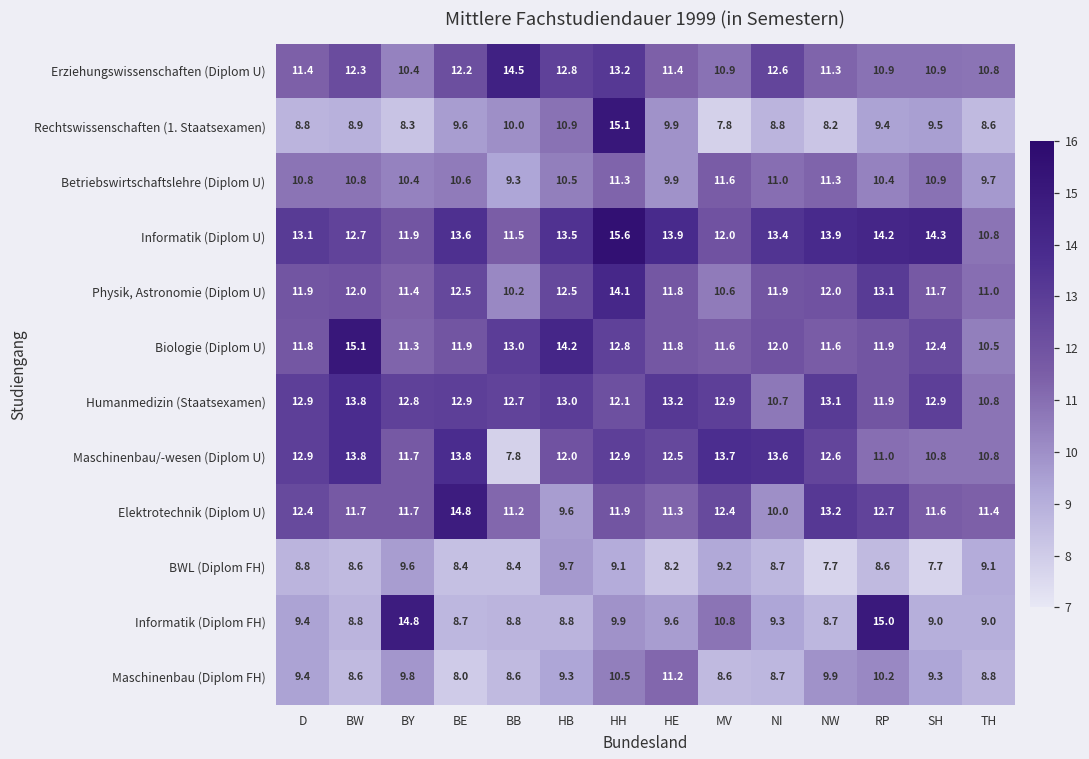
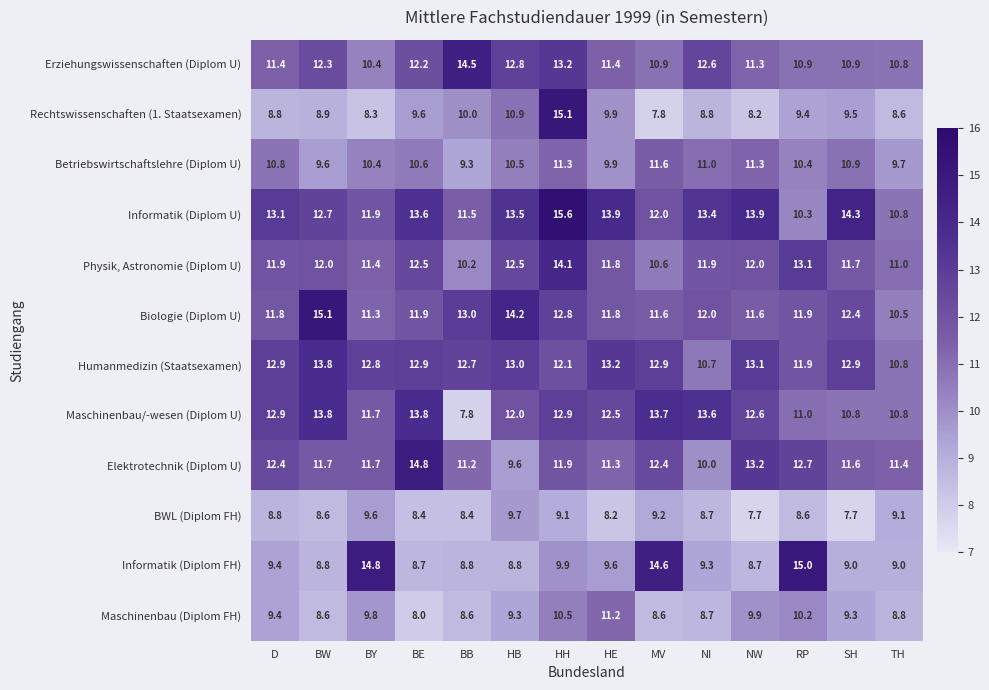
  {
    "Erziehungswissenschaften (Diplom U)": {
      "D": 11.4,
      "BW": 12.3,
      "BY": 10.4,
      "BE": 12.2,
      "BB": 14.5,
      "HB": 12.8,
      "HH": 13.2,
      "HE": 11.4,
      "MV": 10.9,
      "NI": 12.6,
      "NW": 11.3,
      "RP": 10.9,
      "SH": 10.9,
      "TH": 10.8
    },
    "Rechtswissenschaften (1. Staatsexamen)": {
      "D": 8.8,
      "BW": 8.9,
      "BY": 8.3,
      "BE": 9.6,
      "BB": 10.0,
      "HB": 10.9,
      "HH": 15.1,
      "HE": 9.9,
      "MV": 7.8,
      "NI": 8.8,
      "NW": 8.2,
      "RP": 9.4,
      "SH": 9.5,
      "TH": 8.6
    },
    "Betriebswirtschaftslehre (Diplom U)": {
      "D": 10.8,
-     "BW": 10.8,
+     "BW": 9.6,
      "BY": 10.4,
      "BE": 10.6,
      "BB": 9.3,
      "HB": 10.5,
      "HH": 11.3,
      "HE": 9.9,
      "MV": 11.6,
      "NI": 11.0,
      "NW": 11.3,
      "RP": 10.4,
      "SH": 10.9,
      "TH": 9.7
    },
    "Informatik (Diplom U)": {
      "D": 13.1,
      "BW": 12.7,
      "BY": 11.9,
      "BE": 13.6,
      "BB": 11.5,
      "HB": 13.5,
      "HH": 15.6,
      "HE": 13.9,
      "MV": 12.0,
      "NI": 13.4,
      "NW": 13.9,
-     "RP": 14.2,
+     "RP": 10.3,
      "SH": 14.3,
      "TH": 10.8
    },
    "Physik, Astronomie (Diplom U)": {
      "D": 11.9,
      "BW": 12.0,
      "BY": 11.4,
      "BE": 12.5,
      "BB": 10.2,
      "HB": 12.5,
      "HH": 14.1,
      "HE": 11.8,
      "MV": 10.6,
      "NI": 11.9,
      "NW": 12.0,
      "RP": 13.1,
      "SH": 11.7,
      "TH": 11.0
    },
    "Biologie (Diplom U)": {
      "D": 11.8,
      "BW": 15.1,
      "BY": 11.3,
      "BE": 11.9,
      "BB": 13.0,
      "HB": 14.2,
      "HH": 12.8,
      "HE": 11.8,
      "MV": 11.6,
      "NI": 12.0,
      "NW": 11.6,
      "RP": 11.9,
      "SH": 12.4,
      "TH": 10.5
    },
    "Humanmedizin (Staatsexamen)": {
      "D": 12.9,
      "BW": 13.8,
      "BY": 12.8,
      "BE": 12.9,
      "BB": 12.7,
      "HB": 13.0,
      "HH": 12.1,
      "HE": 13.2,
      "MV": 12.9,
      "NI": 10.7,
      "NW": 13.1,
      "RP": 11.9,
      "SH": 12.9,
      "TH": 10.8
    },
    "Maschinenbau/-wesen (Diplom U)": {
      "D": 12.9,
      "BW": 13.8,
      "BY": 11.7,
      "BE": 13.8,
      "BB": 7.8,
      "HB": 12.0,
      "HH": 12.9,
      "HE": 12.5,
      "MV": 13.7,
      "NI": 13.6,
      "NW": 12.6,
      "RP": 11.0,
      "SH": 10.8,
      "TH": 10.8
    },
    "Elektrotechnik (Diplom U)": {
      "D": 12.4,
      "BW": 11.7,
      "BY": 11.7,
      "BE": 14.8,
      "BB": 11.2,
      "HB": 9.6,
      "HH": 11.9,
      "HE": 11.3,
      "MV": 12.4,
      "NI": 10.0,
      "NW": 13.2,
      "RP": 12.7,
      "SH": 11.6,
      "TH": 11.4
    },
    "BWL (Diplom FH)": {
      "D": 8.8,
      "BW": 8.6,
      "BY": 9.6,
      "BE": 8.4,
      "BB": 8.4,
      "HB": 9.7,
      "HH": 9.1,
      "HE": 8.2,
      "MV": 9.2,
      "NI": 8.7,
      "NW": 7.7,
      "RP": 8.6,
      "SH": 7.7,
      "TH": 9.1
    },
    "Informatik (Diplom FH)": {
      "D": 9.4,
      "BW": 8.8,
      "BY": 14.8,
      "BE": 8.7,
      "BB": 8.8,
      "HB": 8.8,
      "HH": 9.9,
      "HE": 9.6,
-     "MV": 10.8,
+     "MV": 14.6,
      "NI": 9.3,
      "NW": 8.7,
      "RP": 15.0,
      "SH": 9.0,
      "TH": 9.0
    },
    "Maschinenbau (Diplom FH)": {
      "D": 9.4,
      "BW": 8.6,
      "BY": 9.8,
      "BE": 8.0,
      "BB": 8.6,
      "HB": 9.3,
      "HH": 10.5,
      "HE": 11.2,
      "MV": 8.6,
      "NI": 8.7,
      "NW": 9.9,
      "RP": 10.2,
      "SH": 9.3,
      "TH": 8.8
    }
  }
